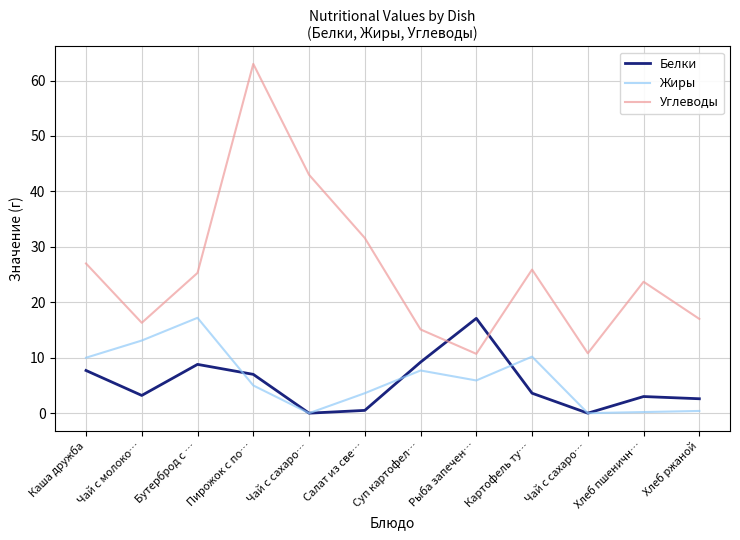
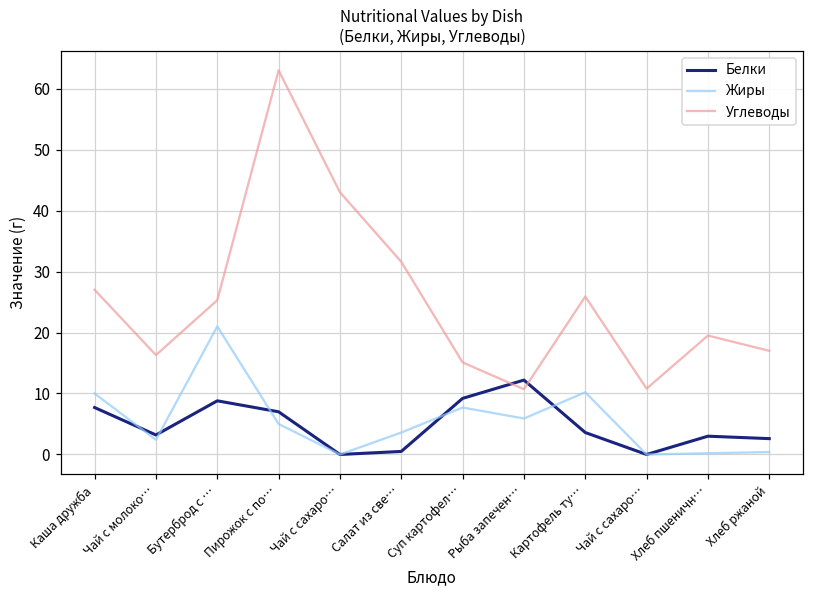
  {
    "Белки": {
      "Каша дружба": 8,
      "Чай с молоко…": 3,
      "Бутерброд с …": 9,
      "Пирожок с по…": 7,
      "Салат из све…": 1,
      "Суп картофел…": 9,
-     "Рыба запечен…": 17,
+     "Рыба запечен…": 12,
      "Картофель ту…": 4,
      "Хлеб пшеничн…": 3,
      "Хлеб ржаной": 3
    },
    "Жиры": {
      "Каша дружба": 10,
-     "Чай с молоко…": 13,
-     "Бутерброд с …": 17,
+     "Чай с молоко…": 2,
+     "Бутерброд с …": 21,
      "Пирожок с по…": 5,
      "Салат из све…": 4,
      "Суп картофел…": 8,
      "Рыба запечен…": 6,
      "Картофель ту…": 10,
      "Хлеб пшеничн…": 0,
      "Хлеб ржаной": 0
    },
    "Углеводы": {
      "Каша дружба": 27,
      "Чай с молоко…": 16,
      "Бутерброд с …": 25,
      "Пирожок с по…": 63,
      "Салат из све…": 32,
      "Суп картофел…": 15,
      "Рыба запечен…": 11,
      "Картофель ту…": 26,
-     "Хлеб пшеничн…": 24,
+     "Хлеб пшеничн…": 20,
      "Хлеб ржаной": 17
    }
  }
